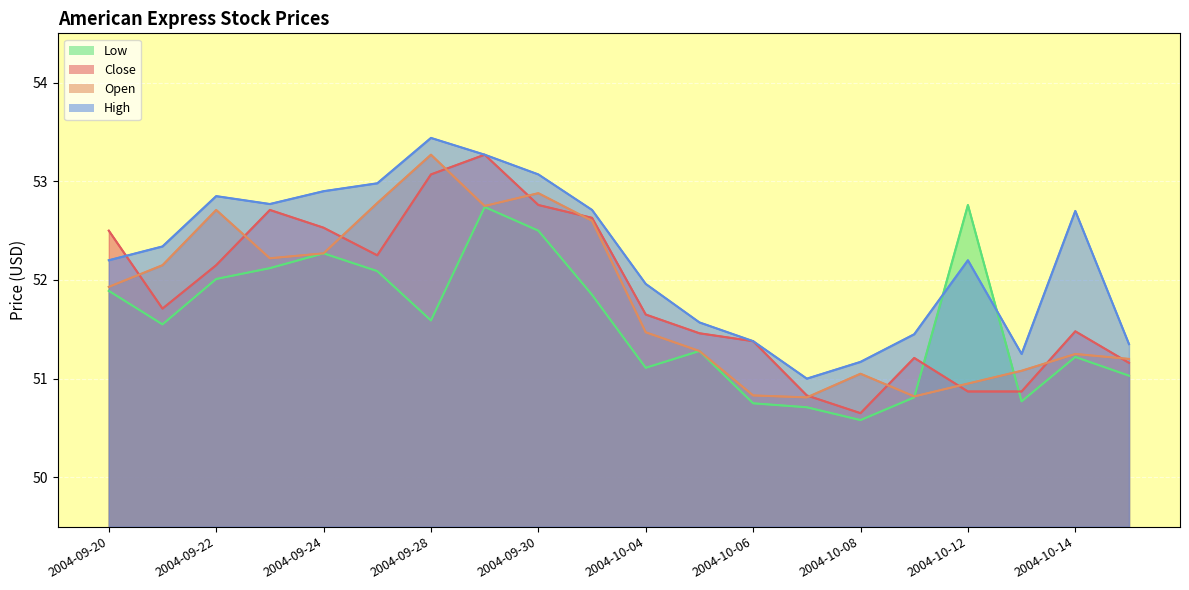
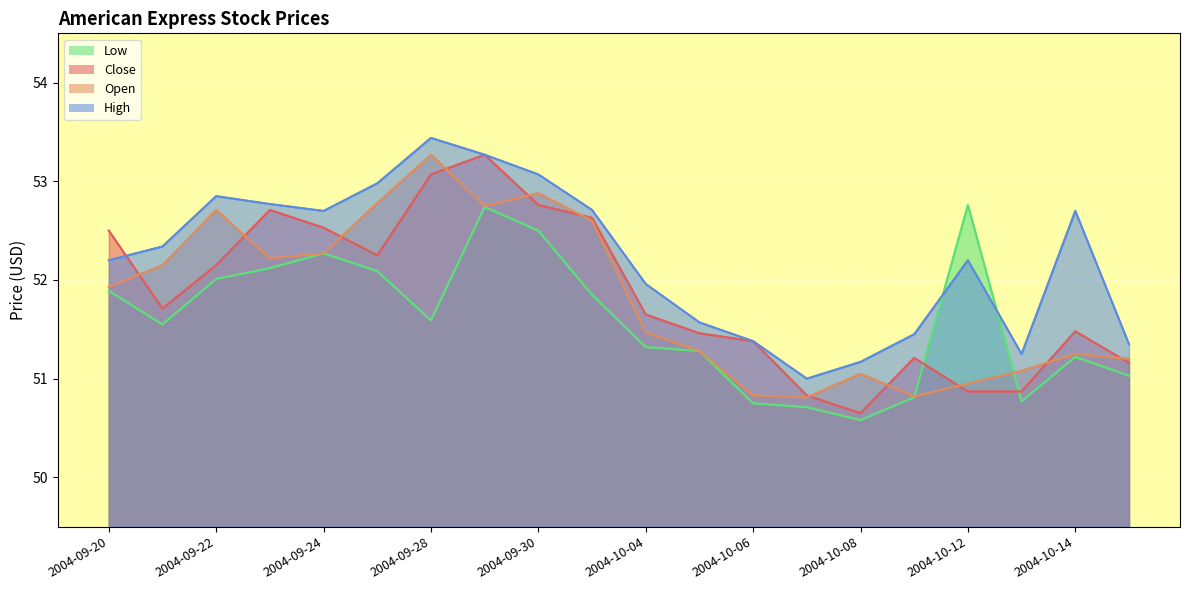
  {
    "Low": {
      "2004-09-20": 51.9,
      "2004-09-22": 52.0,
      "2004-09-28": 51.6,
      "2004-09-30": 52.5,
-     "2004-10-04": 51.1,
+     "2004-10-04": 51.3,
      "2004-10-06": 50.8,
      "2004-10-08": 50.6,
      "2004-10-12": 52.8,
      "2004-10-14": 51.2
    },
    "High": {
      "2004-09-20": 52.2,
      "2004-09-22": 52.9,
-     "2004-09-24": 52.9,
+     "2004-09-24": 52.7,
      "2004-09-28": 53.4,
      "2004-09-30": 53.1,
      "2004-10-04": 52.0,
      "2004-10-08": 51.2,
      "2004-10-12": 52.2,
      "2004-10-14": 52.7
    }
  }
